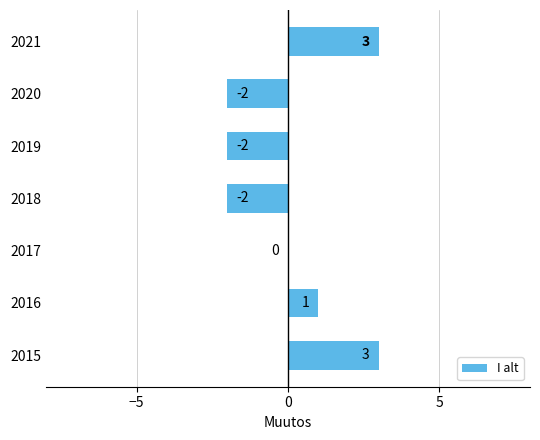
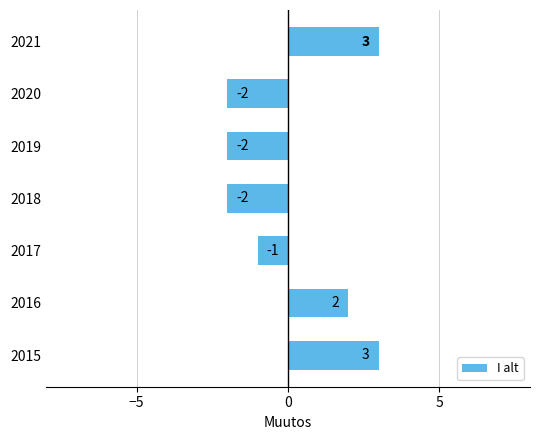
  {
    "2021": 3,
    "2020": -2,
    "2019": -2,
    "2018": -2,
-   "2017": 0,
-   "2016": 1,
+   "2017": -1,
+   "2016": 2,
    "2015": 3
  }
